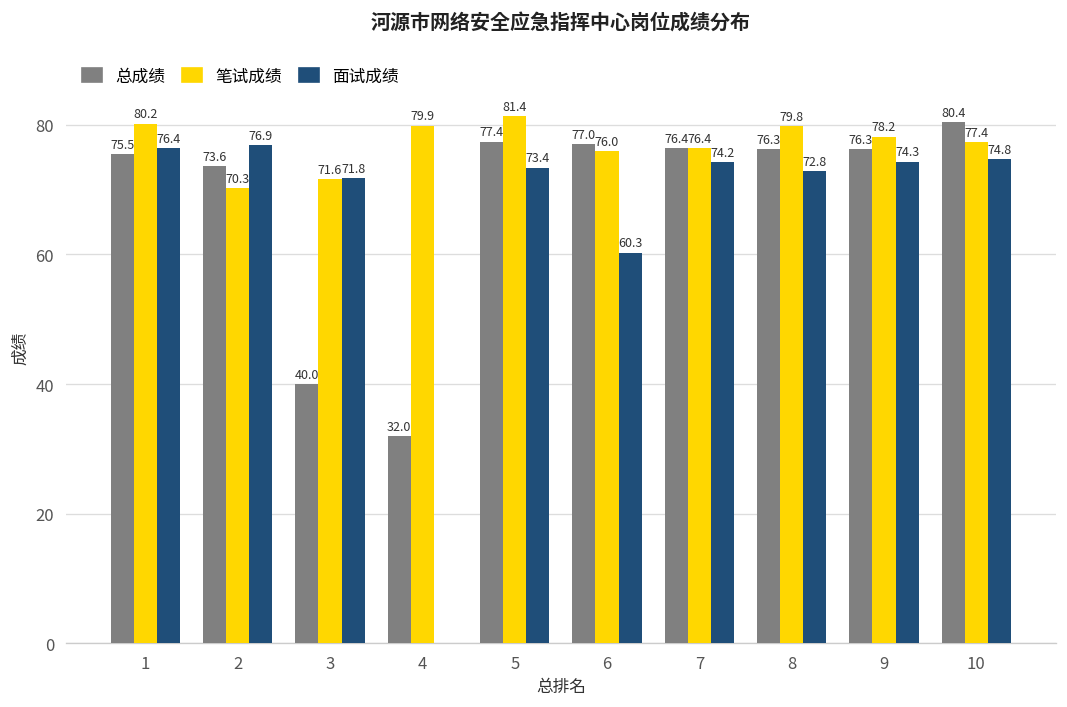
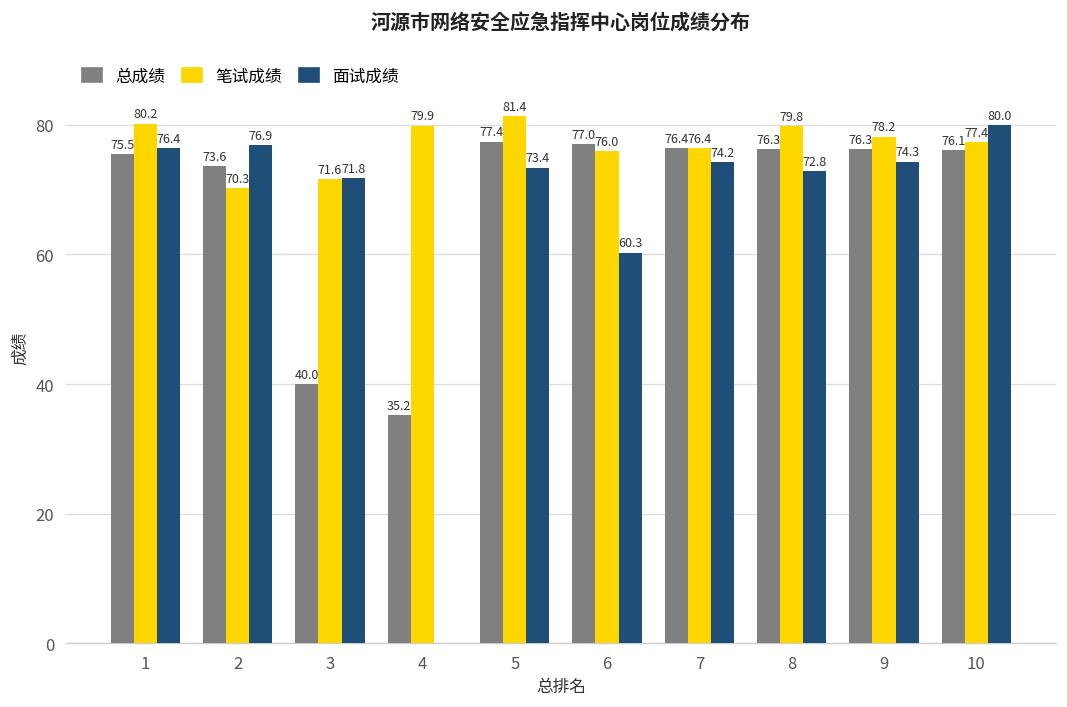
  {
    "总成绩": {
      "1": 75.5,
      "2": 73.6,
      "3": 40.0,
-     "4": 32.0,
+     "4": 35.2,
      "5": 77.4,
      "6": 77.0,
      "7": 76.4,
      "8": 76.3,
      "9": 76.3,
-     "10": 80.4
+     "10": 76.1
    },
    "笔试成绩": {
      "1": 80.2,
      "2": 70.3,
      "3": 71.6,
      "4": 79.9,
      "5": 81.4,
      "6": 76.0,
      "7": 76.4,
      "8": 79.8,
      "9": 78.2,
      "10": 77.4
    },
    "面试成绩": {
      "1": 76.4,
      "2": 76.9,
      "3": 71.8,
      "5": 73.4,
      "6": 60.3,
      "7": 74.2,
      "8": 72.8,
      "9": 74.3,
-     "10": 74.8
+     "10": 80.0
    }
  }
